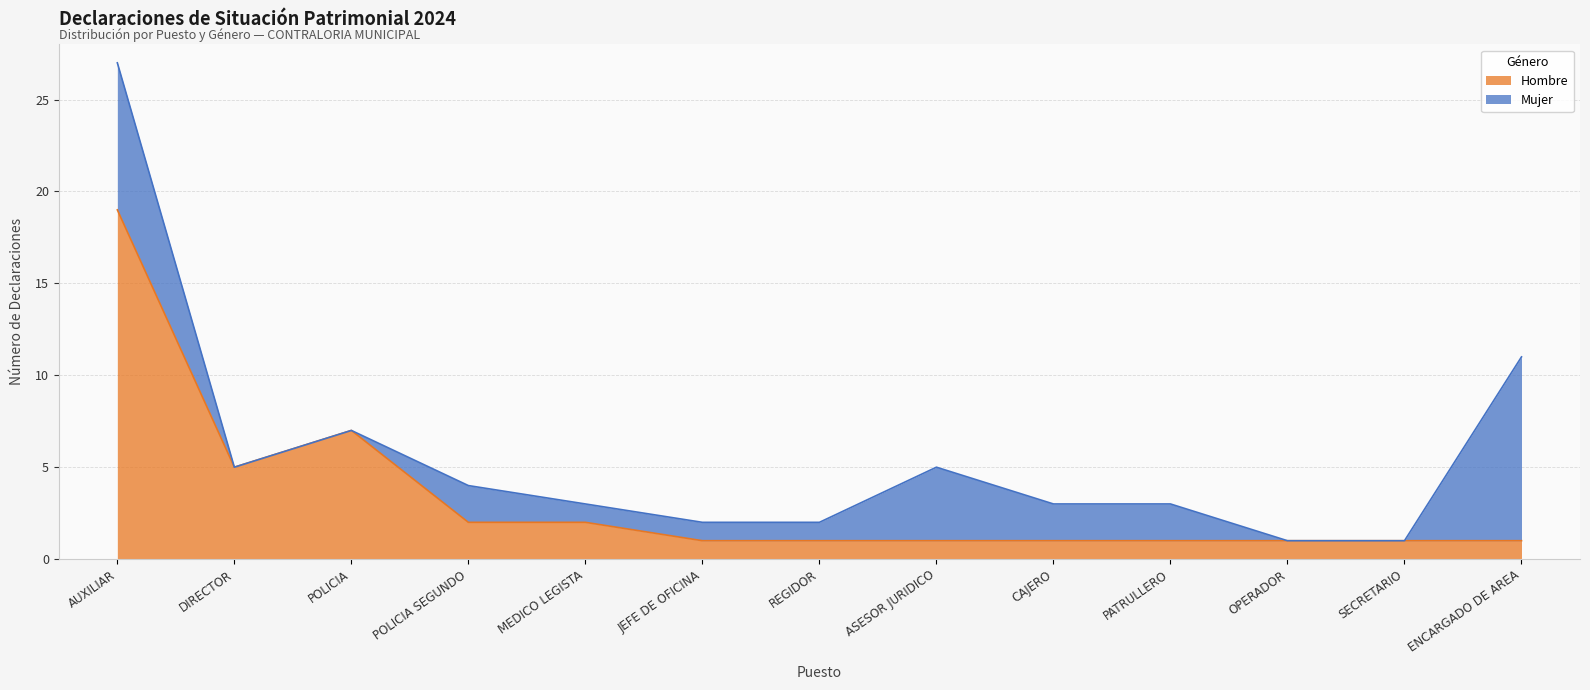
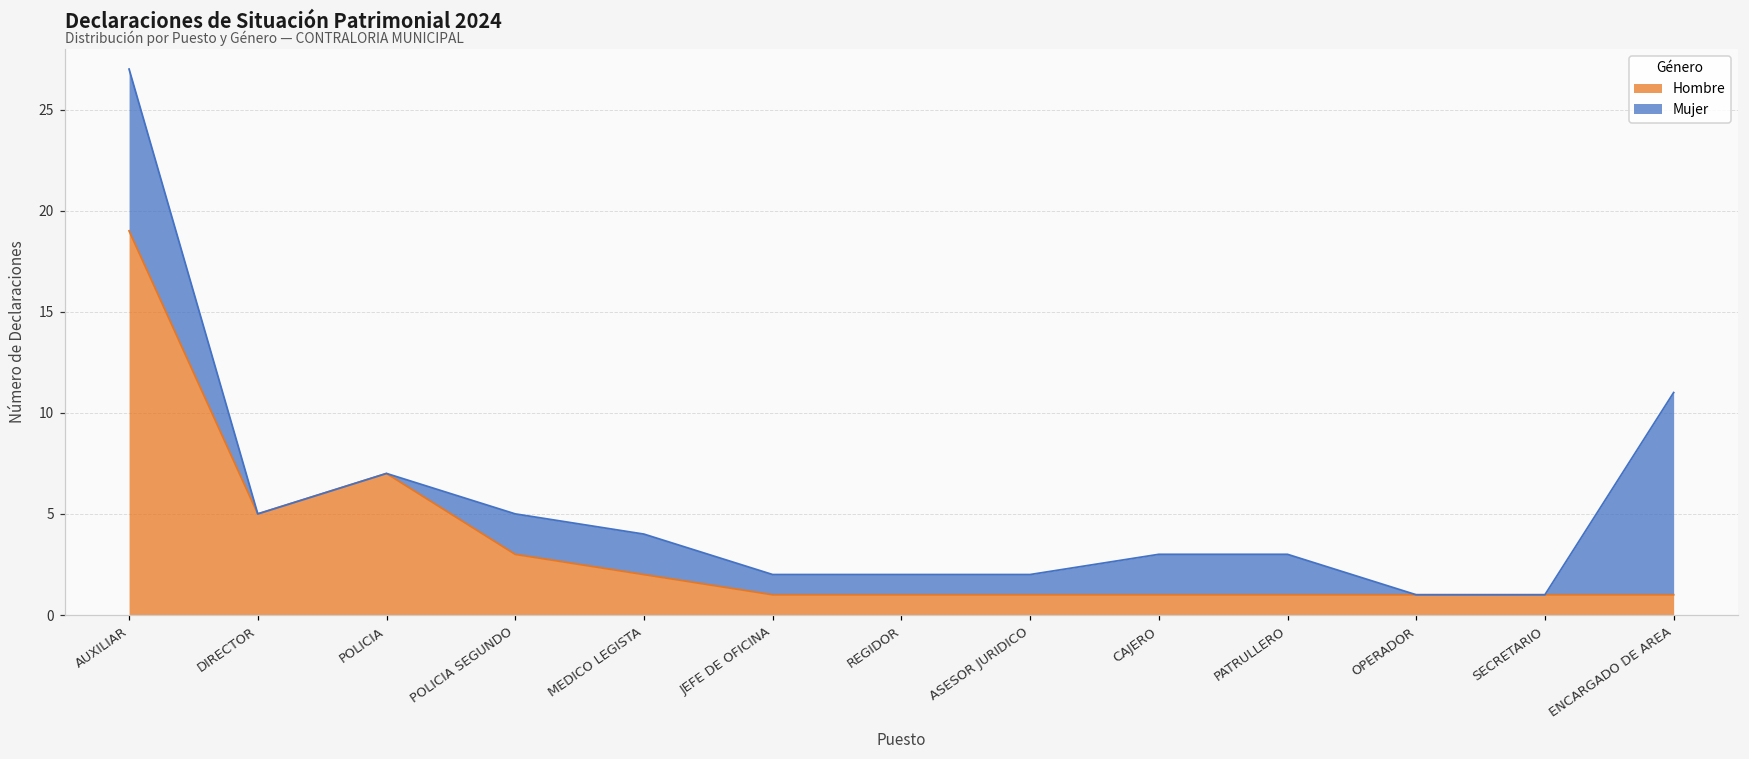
  {
    "Hombre": {
      "AUXILIAR": 19,
-     "POLICIA SEGUNDO": 2,
+     "POLICIA SEGUNDO": 3,
      "MEDICO LEGISTA": 2,
      "JEFE DE OFICINA": 1,
      "REGIDOR": 1,
      "ASESOR JURIDICO": 1,
      "CAJERO": 1,
      "PATRULLERO": 1,
      "ENCARGADO DE AREA": 1
    },
    "Mujer": {
      "AUXILIAR": 8,
      "POLICIA SEGUNDO": 2,
-     "MEDICO LEGISTA": 1,
+     "MEDICO LEGISTA": 2,
      "JEFE DE OFICINA": 1,
      "REGIDOR": 1,
-     "ASESOR JURIDICO": 4,
+     "ASESOR JURIDICO": 1,
      "CAJERO": 2,
      "PATRULLERO": 2,
      "ENCARGADO DE AREA": 10
    }
  }
